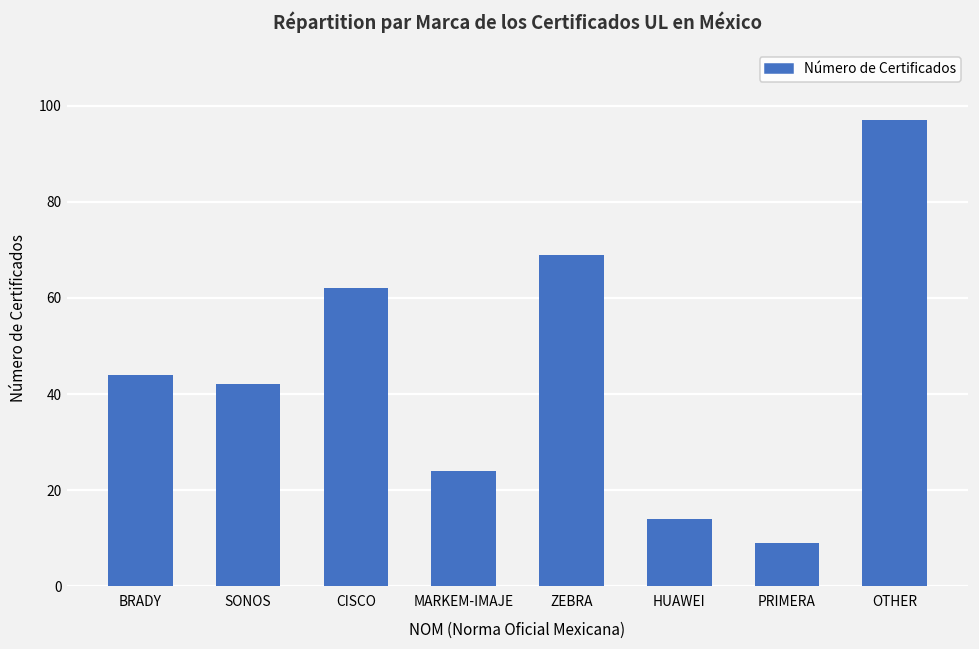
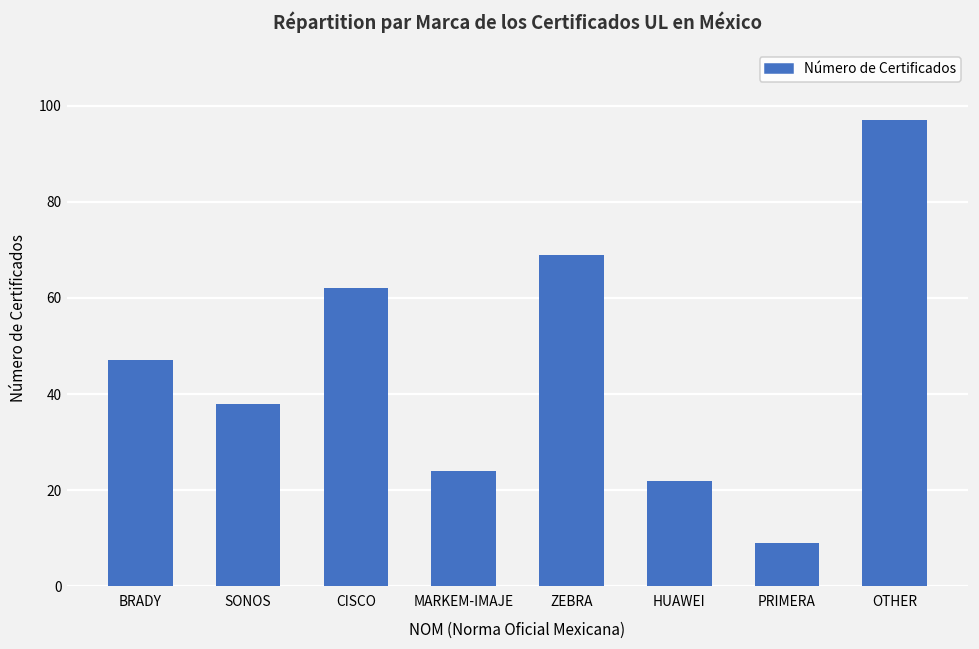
  {
-   "BRADY": 44,
-   "SONOS": 42,
+   "BRADY": 47,
+   "SONOS": 38,
    "CISCO": 62,
    "MARKEM-IMAJE": 24,
    "ZEBRA": 69,
-   "HUAWEI": 14,
+   "HUAWEI": 22,
    "PRIMERA": 9,
    "OTHER": 97
  }
